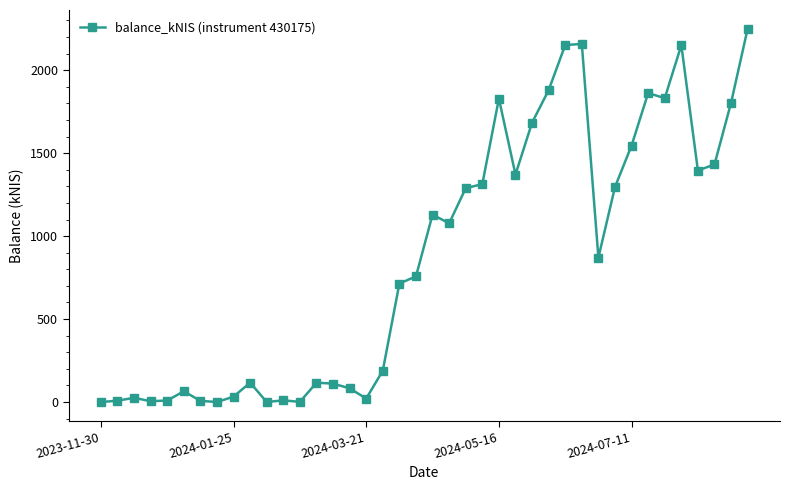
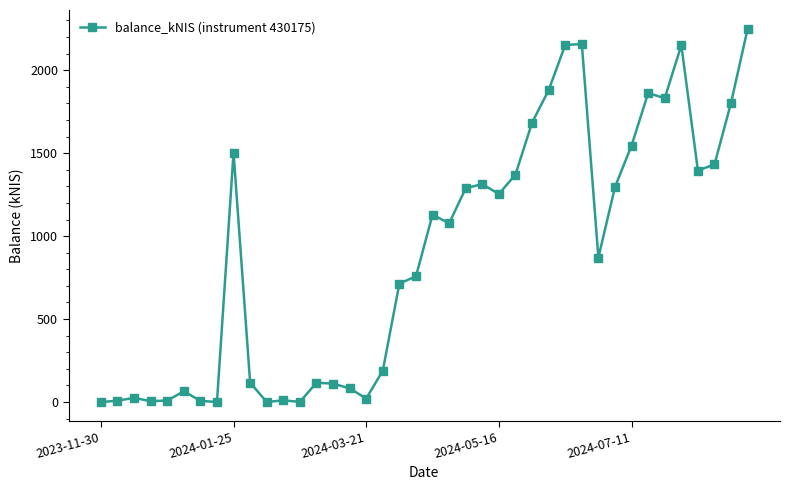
  {
    "2023-11-30": 0,
-   "2024-01-25": 30,
+   "2024-01-25": 1500,
    "2024-03-21": 20,
-   "2024-05-16": 1830,
+   "2024-05-16": 1250,
    "2024-07-11": 1550
  }
